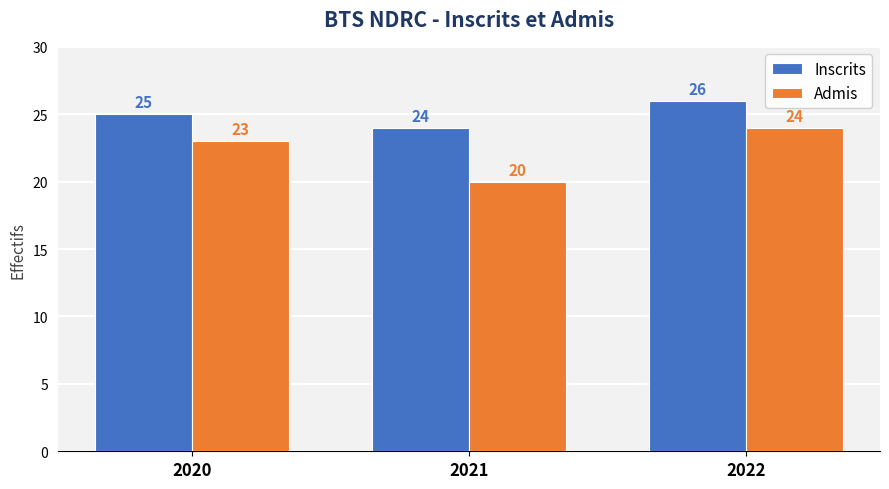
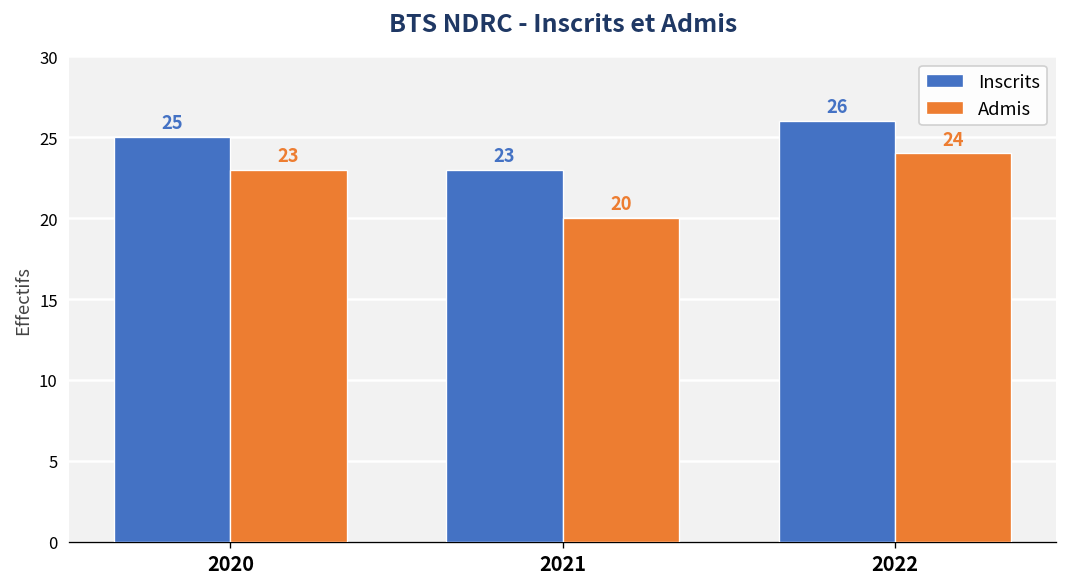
  {
    "Inscrits": {
      "2020": 25,
-     "2021": 24,
+     "2021": 23,
      "2022": 26
    },
    "Admis": {
      "2020": 23,
      "2021": 20
    }
  }
